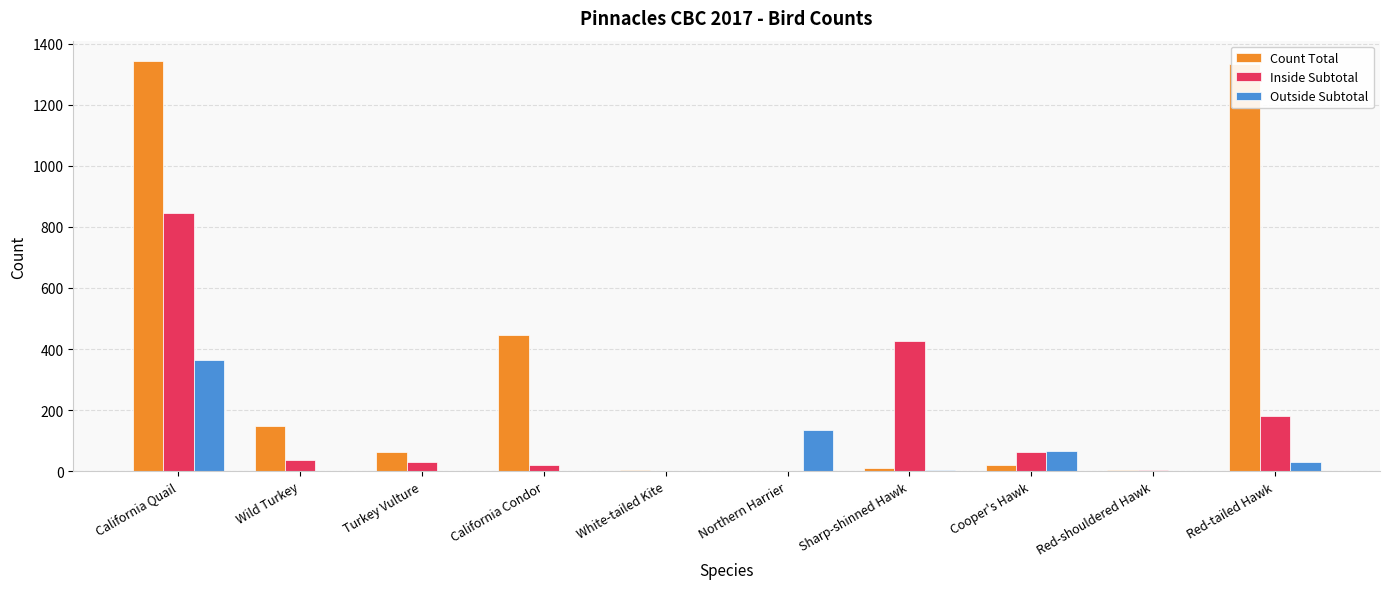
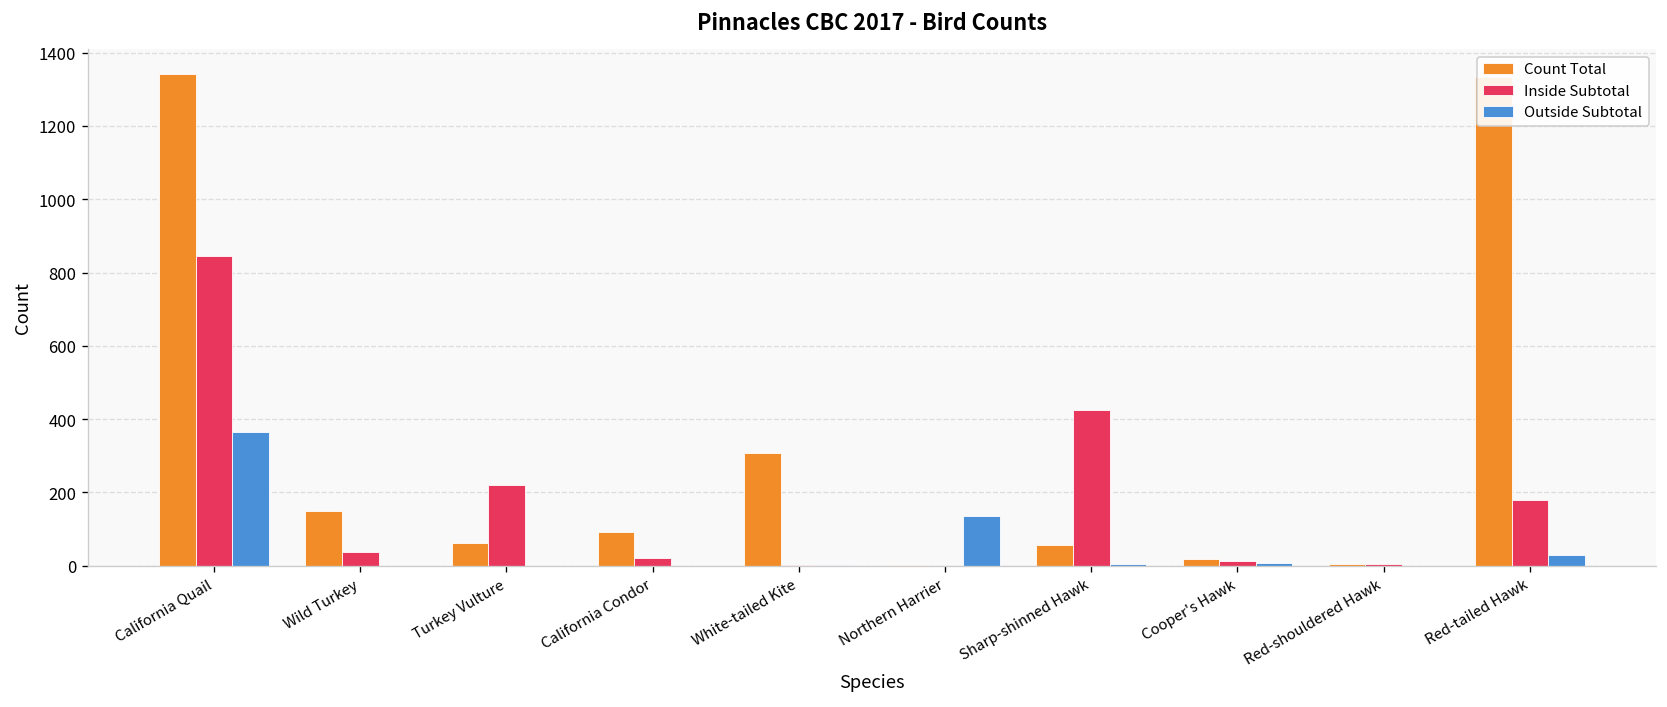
  {
    "Count Total": {
      "California Quail": 1340,
      "Wild Turkey": 150,
      "Turkey Vulture": 60,
-     "California Condor": 450,
-     "White-tailed Kite": 0,
-     "Sharp-shinned Hawk": 10,
+     "California Condor": 90,
+     "White-tailed Kite": 310,
+     "Sharp-shinned Hawk": 60,
      "Cooper's Hawk": 20
    },
    "Inside Subtotal": {
      "California Quail": 850,
      "Wild Turkey": 40,
-     "Turkey Vulture": 30,
+     "Turkey Vulture": 220,
      "California Condor": 20,
      "Northern Harrier": 0,
      "Sharp-shinned Hawk": 430,
-     "Cooper's Hawk": 60,
+     "Cooper's Hawk": 10,
      "Red-tailed Hawk": 180
    },
    "Outside Subtotal": {
      "California Quail": 370,
      "Wild Turkey": 0,
      "Turkey Vulture": 0,
      "California Condor": 0,
      "Northern Harrier": 130,
-     "Cooper's Hawk": 70,
+     "Cooper's Hawk": 10,
      "Red-shouldered Hawk": 0,
      "Red-tailed Hawk": 30
    }
  }
